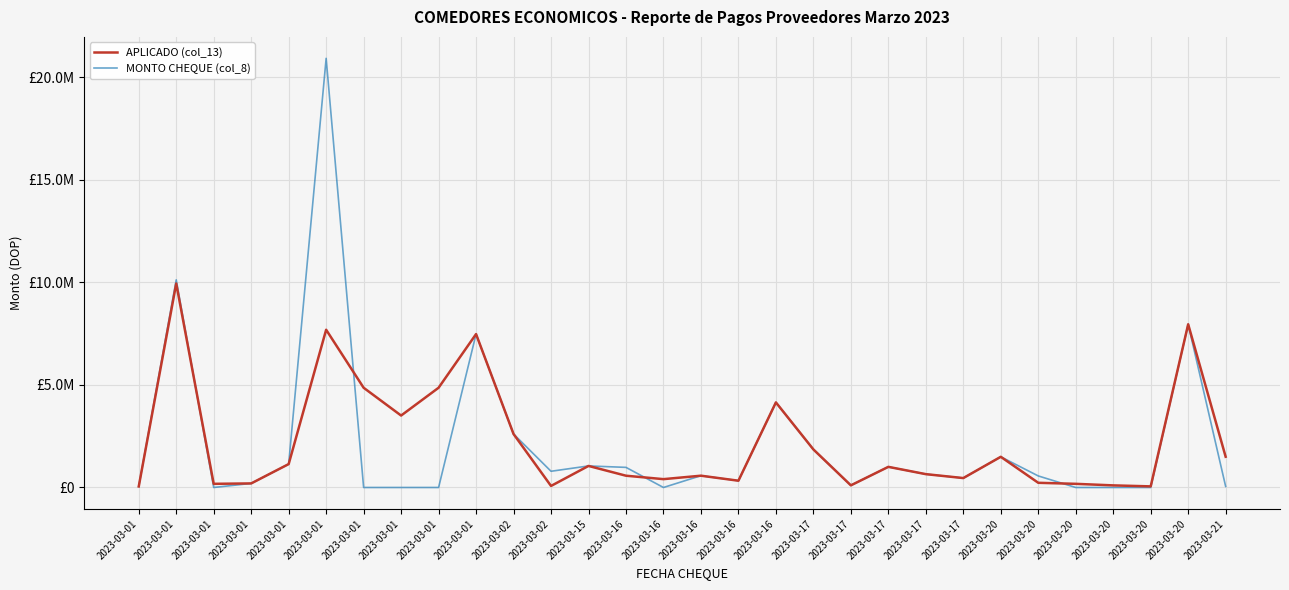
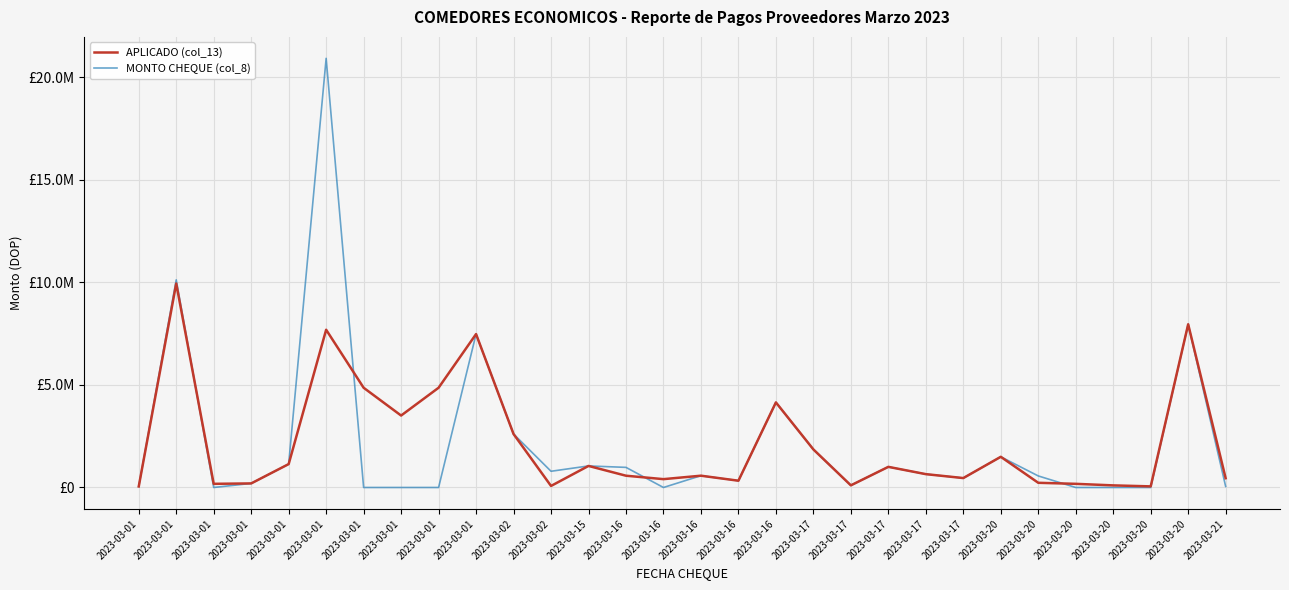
  {
    "APLICADO (col_13)": {
-     "2023-03-21": "£1500000"
+     "2023-03-21": "£500000"
    },
    "MONTO CHEQUE (col_8)": {
      "2023-03-21": "£100000"
    }
  }
